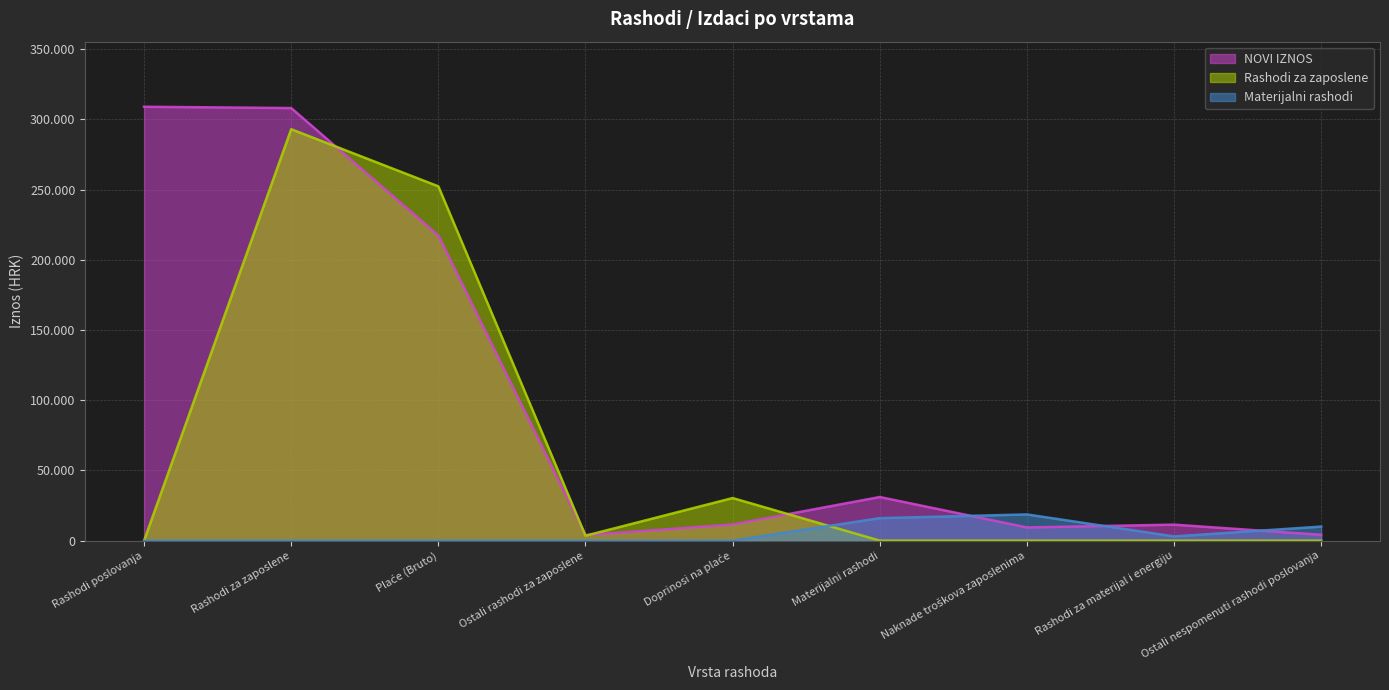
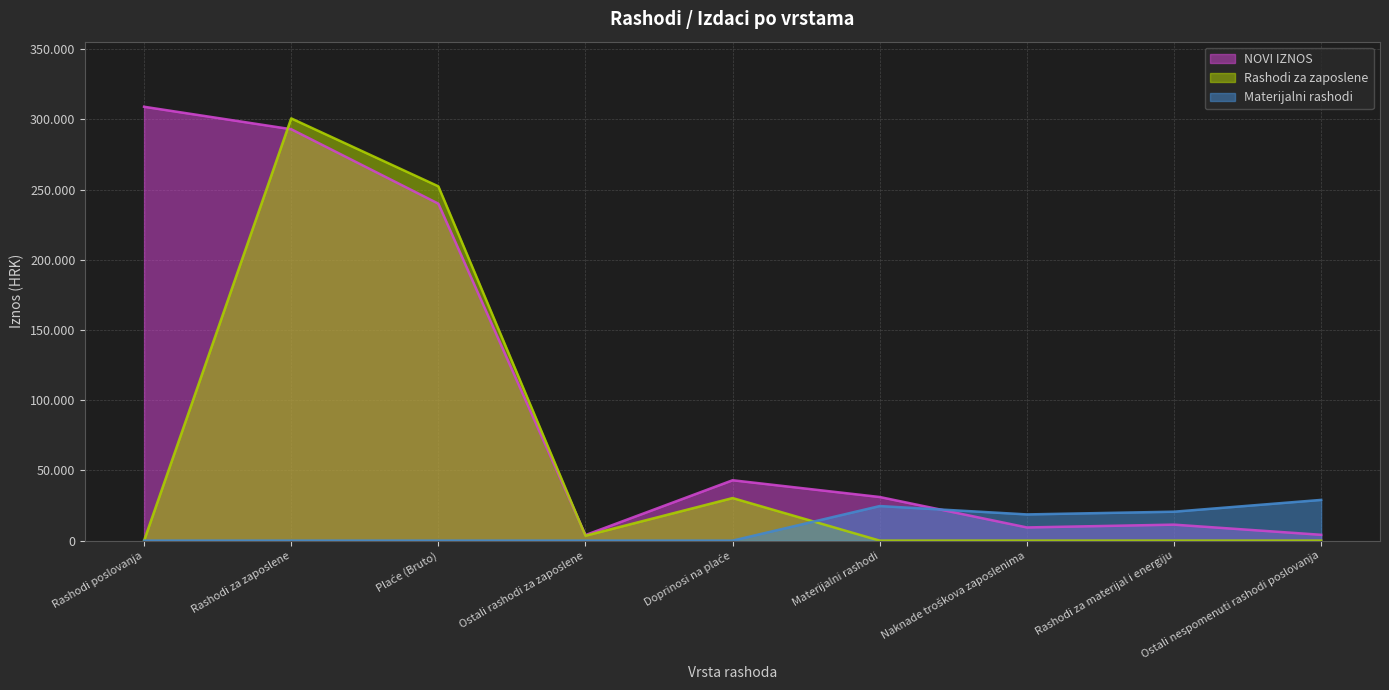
  {
    "NOVI IZNOS": {
      "Rashodi poslovanja": 309,
-     "Rashodi za zaposlene": 308,
-     "Plaće (Bruto)": 217,
-     "Doprinosi na plaće": 12,
+     "Rashodi za zaposlene": 293,
+     "Plaće (Bruto)": 240,
+     "Doprinosi na plaće": 43,
      "Materijalni rashodi": 31,
      "Naknade troškova zaposlenima": 9,
      "Rashodi za materijal i energiju": 11,
      "Ostali nespomenuti rashodi poslovanja": 4
    },
    "Rashodi za zaposlene": {
-     "Rashodi za zaposlene": 293,
+     "Rashodi za zaposlene": 301,
      "Plaće (Bruto)": 252,
      "Doprinosi na plaće": 30,
      "Materijalni rashodi": 0,
      "Naknade troškova zaposlenima": 0,
      "Rashodi za materijal i energiju": 0,
      "Ostali nespomenuti rashodi poslovanja": 0
    },
    "Materijalni rashodi": {
      "Rashodi za zaposlene": 0,
      "Plaće (Bruto)": 0,
      "Ostali rashodi za zaposlene": 0,
      "Doprinosi na plaće": 0,
-     "Materijalni rashodi": 16,
+     "Materijalni rashodi": 25,
      "Naknade troškova zaposlenima": 19,
-     "Rashodi za materijal i energiju": 3,
-     "Ostali nespomenuti rashodi poslovanja": 10
+     "Rashodi za materijal i energiju": 21,
+     "Ostali nespomenuti rashodi poslovanja": 29
    }
  }
